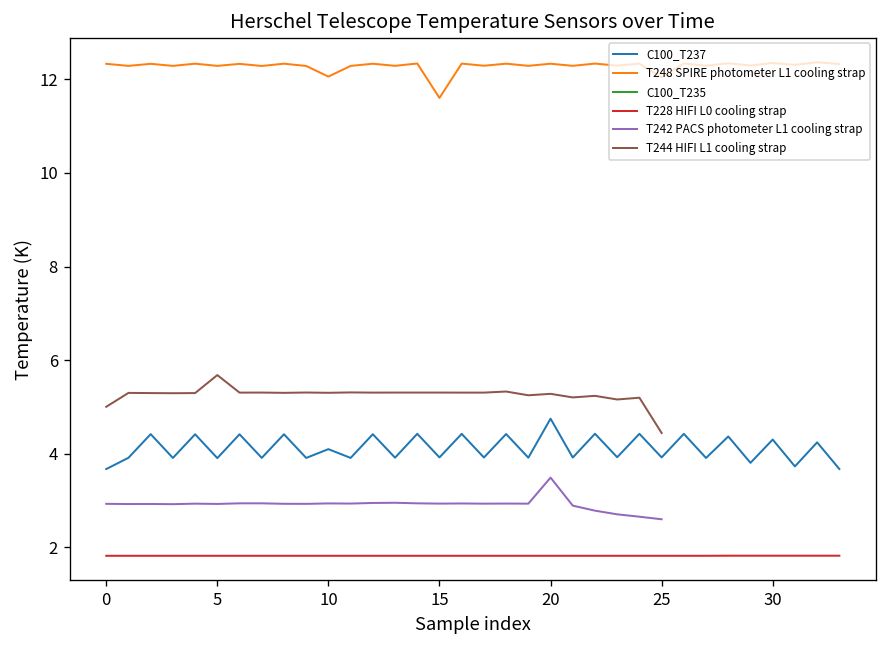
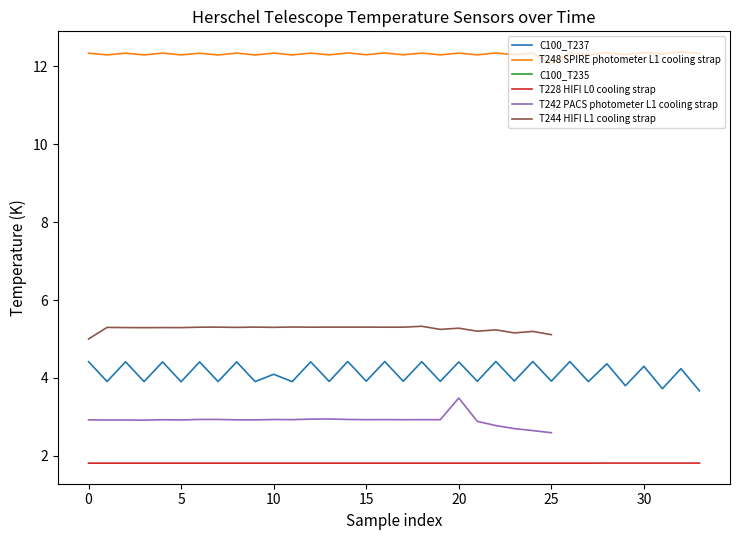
  {
    "C100_T237": {
-     "0": 3.7,
+     "0": 4.4,
      "10": 4.1,
      "15": 3.9,
-     "20": 4.7,
+     "20": 4.4,
      "25": 3.9,
      "30": 4.3
    },
    "T248 SPIRE photometer L1 cooling strap": {
      "0": 12.3,
      "5": 12.3,
-     "10": 12.1,
-     "15": 11.6,
+     "10": 12.3,
+     "15": 12.3,
      "20": 12.3
    },
    "C100_T235": {
      "15": 3.5,
      "25": 3.5
    },
    "T228 HIFI L0 cooling strap": {
      "0": 1.8,
      "5": 1.8,
      "10": 1.8,
      "15": 1.8,
      "20": 1.8,
      "25": 1.8,
      "30": 1.8
    },
    "T242 PACS photometer L1 cooling strap": {
      "0": 2.9,
      "5": 2.9,
      "10": 2.9,
      "15": 2.9,
      "20": 3.5,
      "25": 2.6
    },
    "T244 HIFI L1 cooling strap": {
      "0": 5.0,
-     "5": 5.7,
+     "5": 5.3,
      "10": 5.3,
      "15": 5.3,
      "20": 5.3,
-     "25": 4.4
+     "25": 5.1
    }
  }
